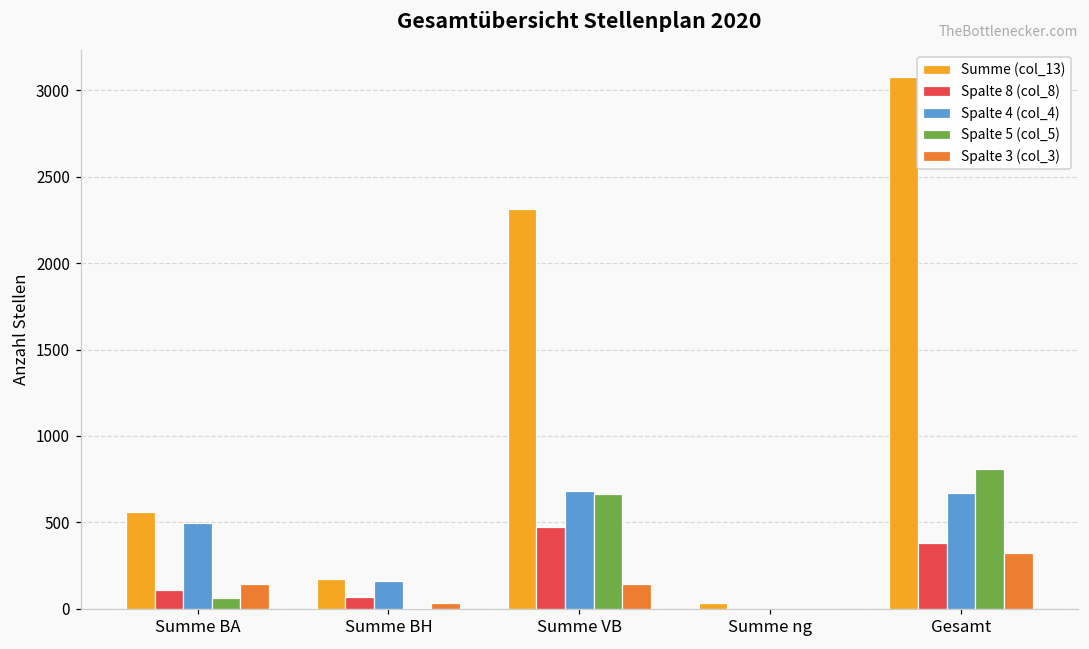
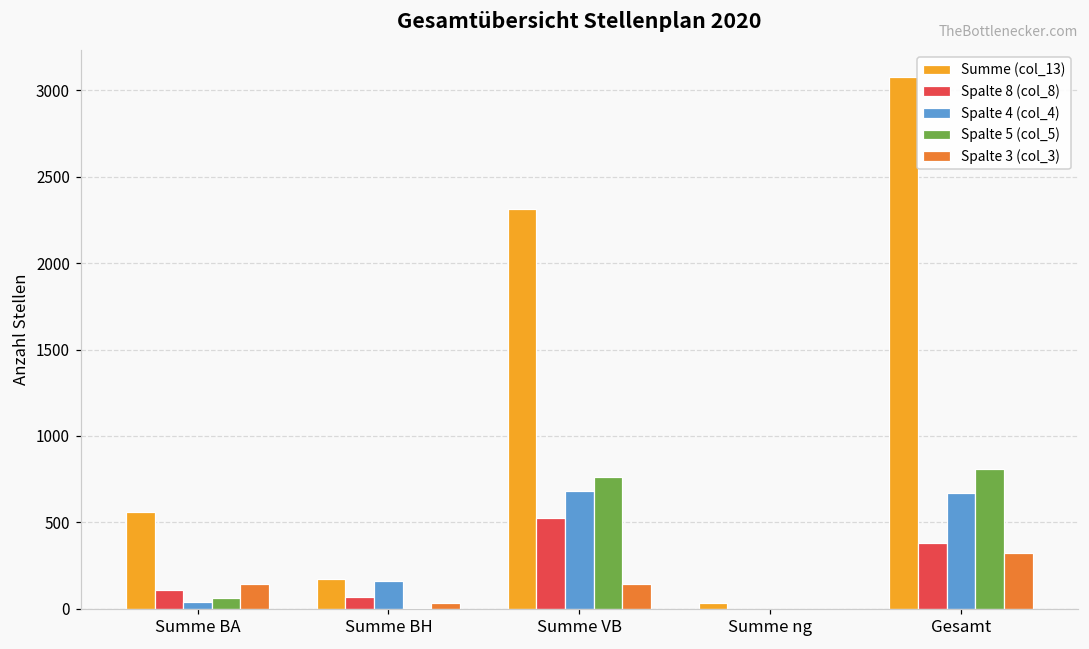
  {
    "Spalte 8 (col_8)": {
      "Summe BA": 110,
      "Summe BH": 70,
-     "Summe VB": 470,
+     "Summe VB": 520,
      "Summe ng": 0,
      "Gesamt": 380
    },
    "Spalte 4 (col_4)": {
-     "Summe BA": 500,
+     "Summe BA": 40,
      "Summe BH": 160,
      "Summe VB": 680,
      "Summe ng": 0,
      "Gesamt": 670
    },
    "Spalte 5 (col_5)": {
      "Summe BA": 60,
-     "Summe VB": 670,
+     "Summe VB": 760,
      "Summe ng": 0,
      "Gesamt": 810
    }
  }
